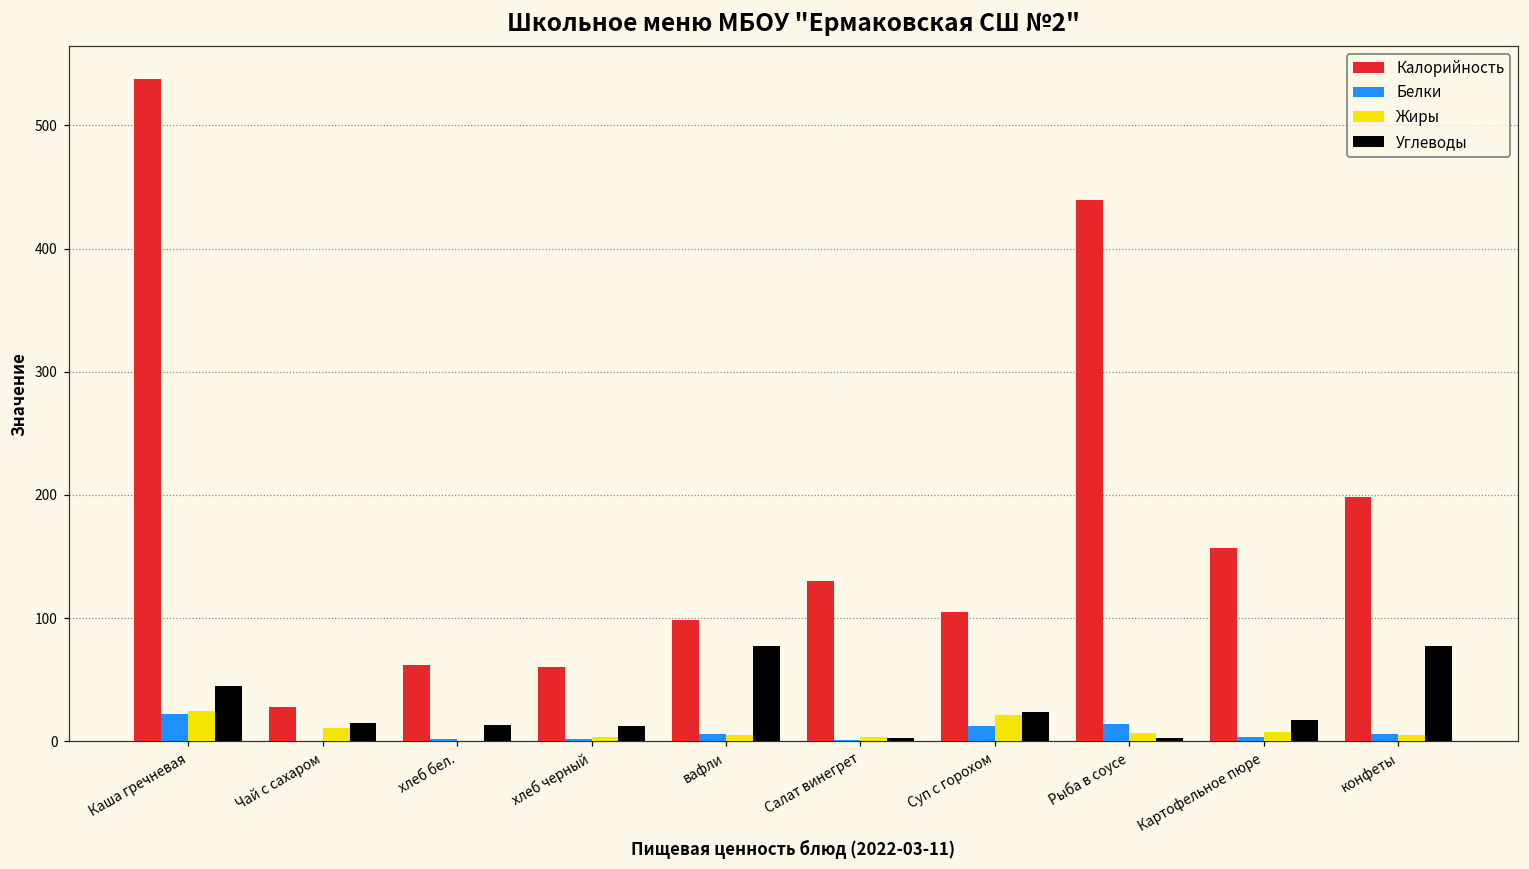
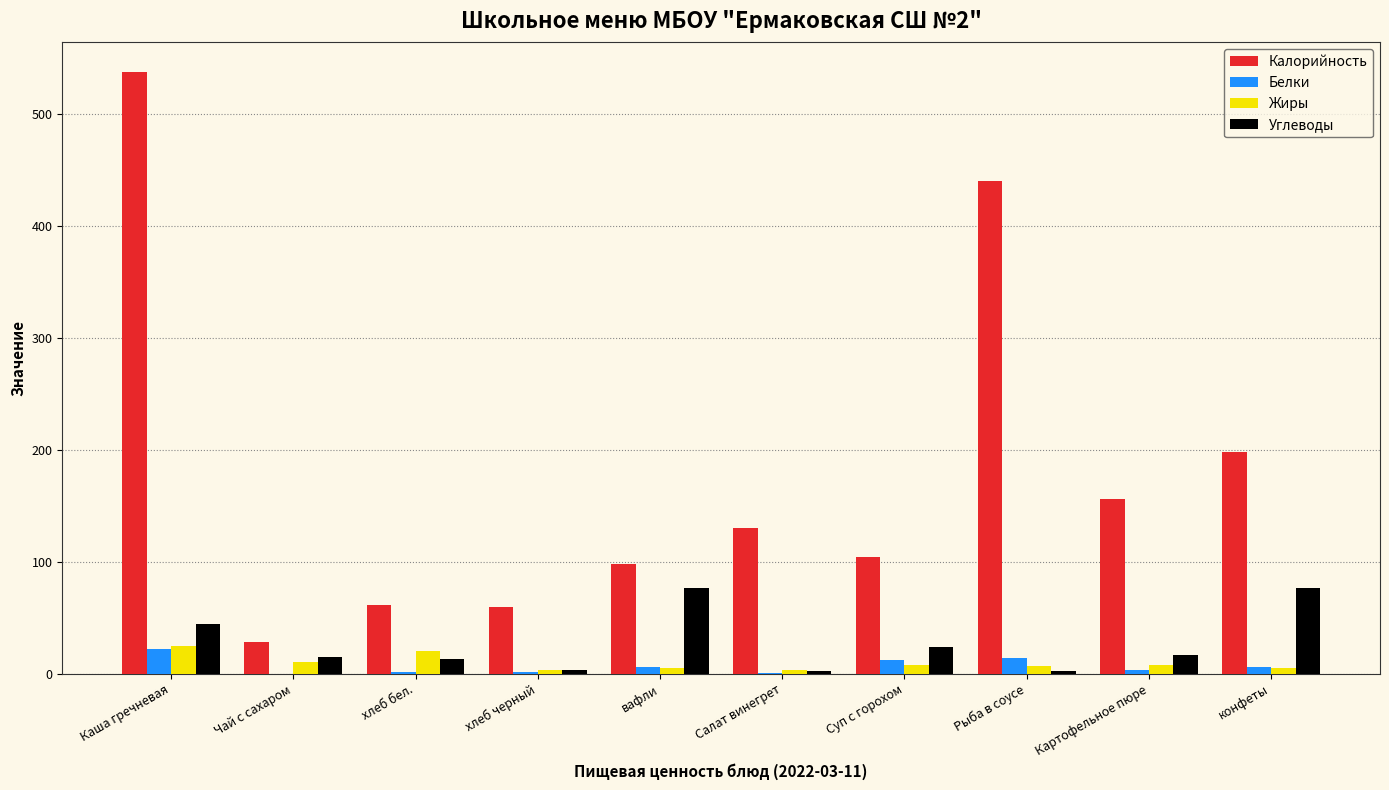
  {
    "Калорийность": {
      "Каша гречневая": 538,
      "Чай с сахаром": 28,
      "хлеб бел.": 62,
      "хлеб черный": 60,
      "вафли": 98,
      "Салат винегрет": 130,
      "Суп с горохом": 105,
      "Рыба в соусе": 440,
      "Картофельное пюре": 157,
      "конфеты": 198
    },
    "Белки": {
      "Каша гречневая": 22,
      "вафли": 6,
      "Суп с горохом": 12,
      "Рыба в соусе": 14,
      "Картофельное пюре": 4,
      "конфеты": 6
    },
    "Жиры": {
      "Каша гречневая": 25,
      "Чай с сахаром": 11,
-     "хлеб бел.": 0,
+     "хлеб бел.": 21,
      "хлеб черный": 3,
      "вафли": 5,
      "Салат винегрет": 4,
-     "Суп с горохом": 22,
+     "Суп с горохом": 8,
      "Рыба в соусе": 7,
      "Картофельное пюре": 8,
      "конфеты": 5
    },
    "Углеводы": {
      "Каша гречневая": 45,
      "Чай с сахаром": 15,
      "хлеб бел.": 13,
-     "хлеб черный": 13,
+     "хлеб черный": 4,
      "вафли": 77,
      "Салат винегрет": 3,
      "Суп с горохом": 24,
      "Рыба в соусе": 3,
      "Картофельное пюре": 17,
      "конфеты": 77
    }
  }
